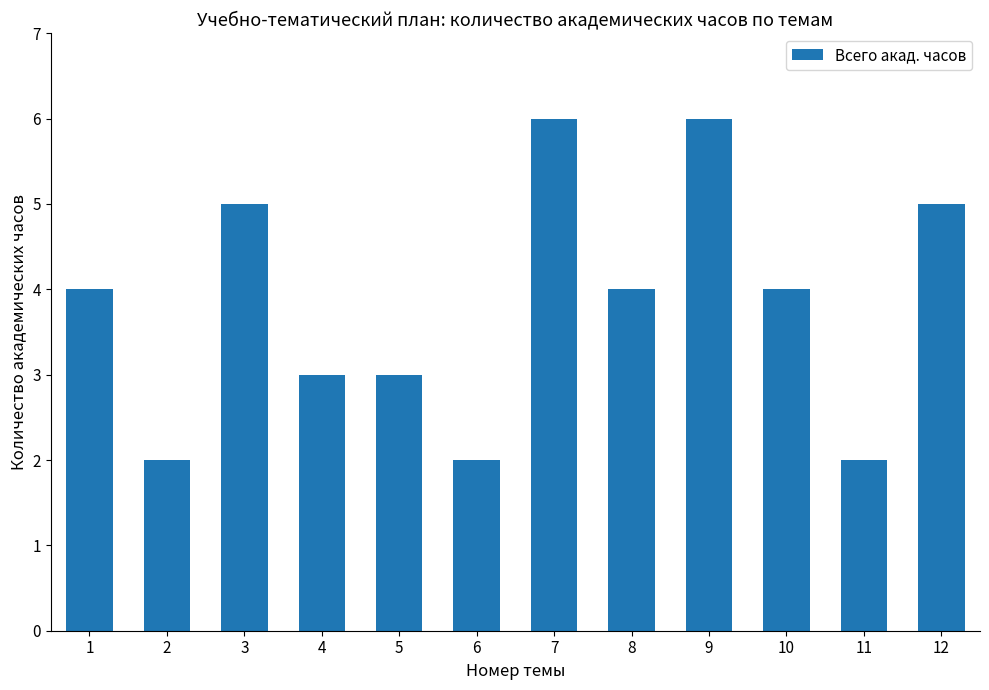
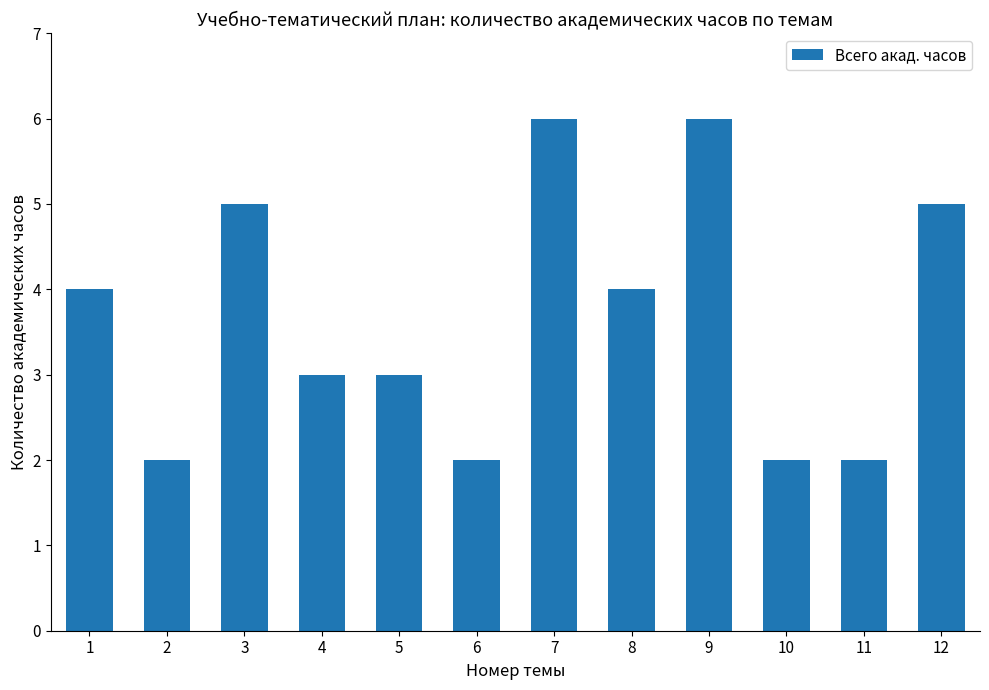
  {
    "1": 4,
    "2": 2,
    "3": 5,
    "4": 3,
    "5": 3,
    "6": 2,
    "7": 6,
    "8": 4,
    "9": 6,
-   "10": 4,
+   "10": 2,
    "11": 2,
    "12": 5
  }
